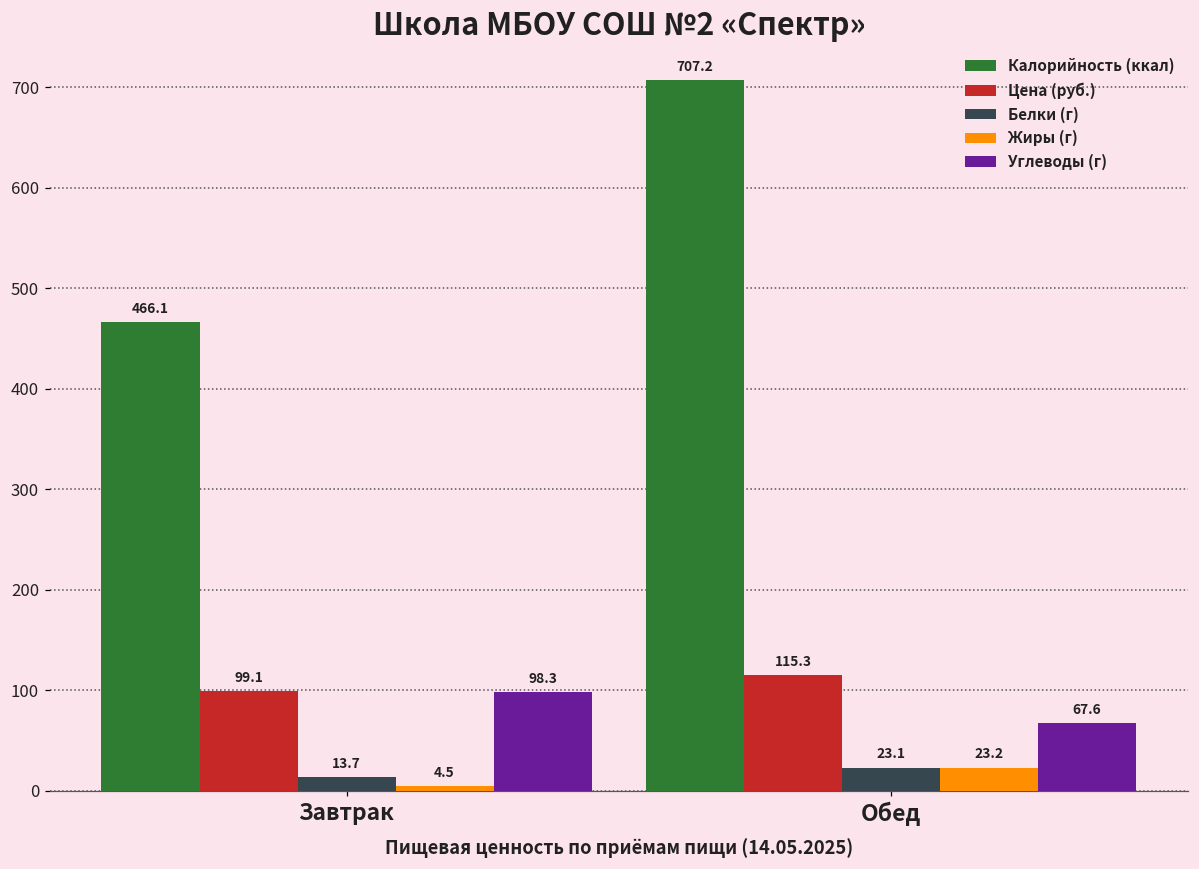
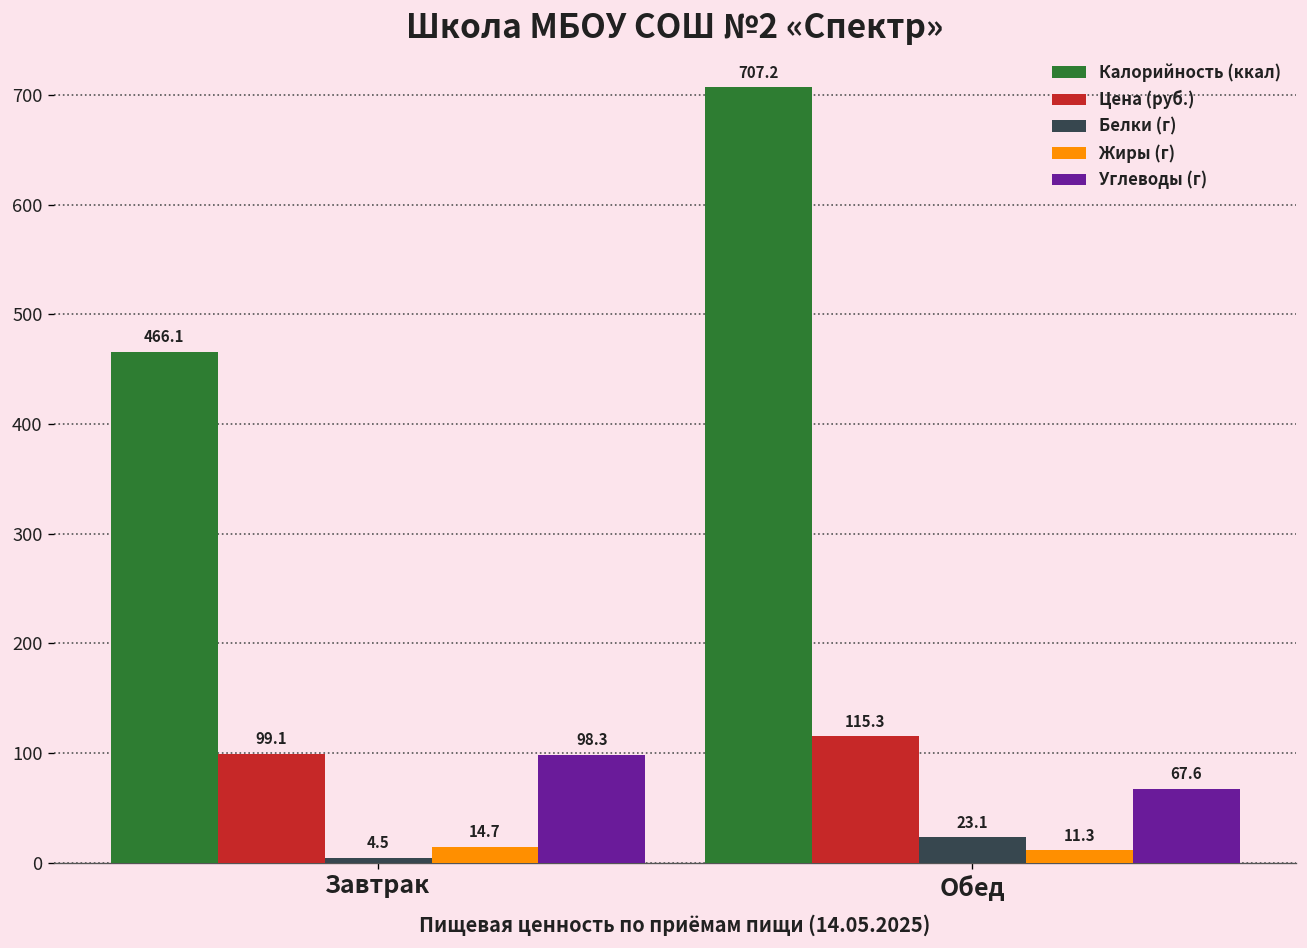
  {
    "Калорийность (ккал)": {
      "Завтрак": 466.1,
      "Обед": 707.2
    },
    "Цена (руб.)": {
      "Завтрак": 99.1,
      "Обед": 115.3
    },
    "Белки (г)": {
-     "Завтрак": 13.7,
+     "Завтрак": 4.5,
      "Обед": 23.1
    },
    "Жиры (г)": {
-     "Завтрак": 4.5,
-     "Обед": 23.2
+     "Завтрак": 14.7,
+     "Обед": 11.3
    },
    "Углеводы (г)": {
      "Завтрак": 98.3,
      "Обед": 67.6
    }
  }
